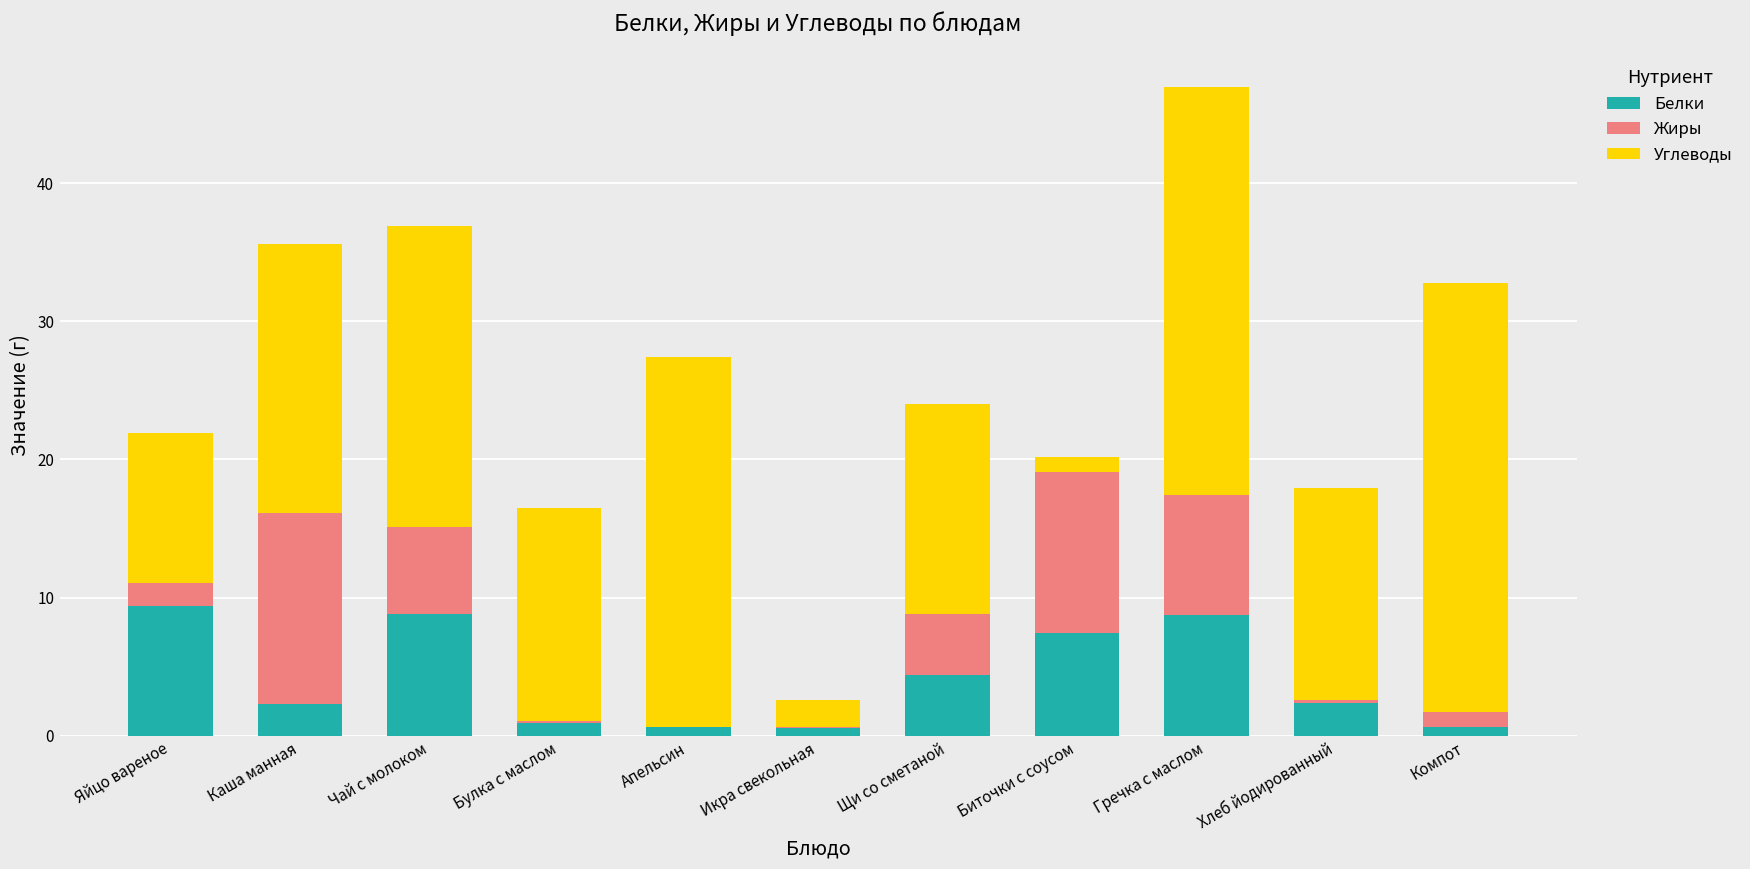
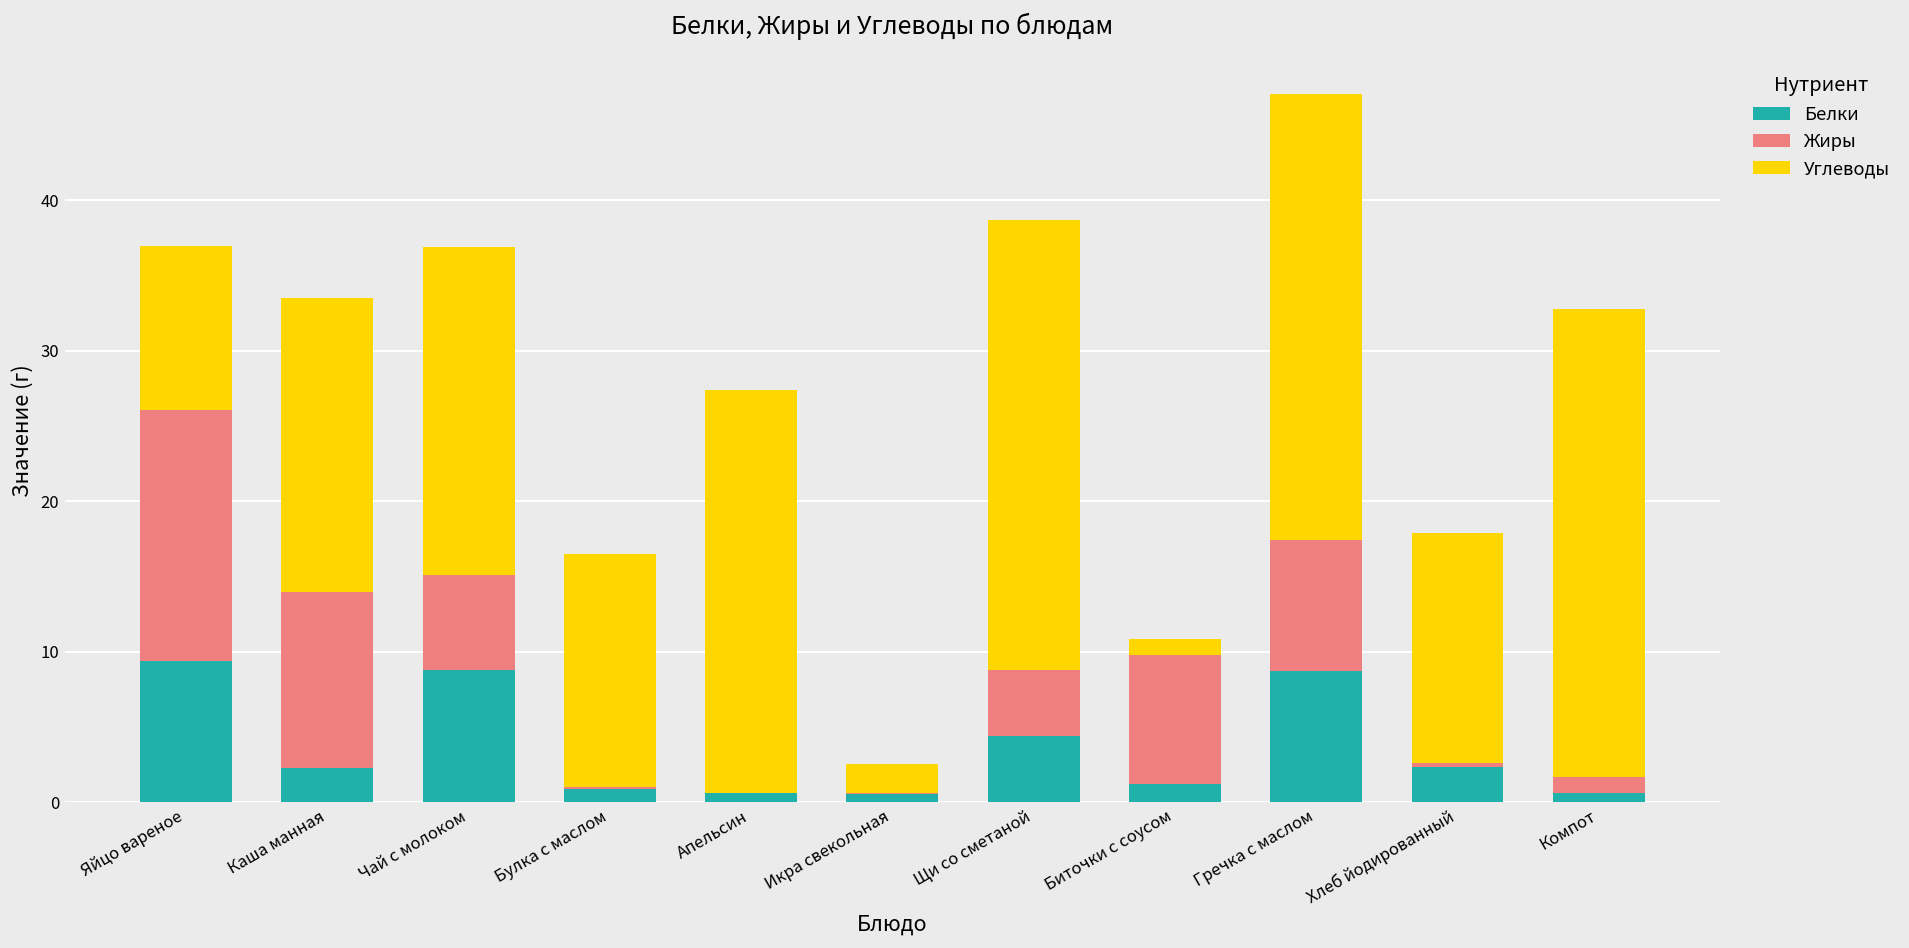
  {
    "Белки": {
      "Яйцо вареное": 9.4,
      "Каша манная": 2.3,
      "Чай с молоком": 8.8,
      "Булка с маслом": 0.9,
      "Апельсин": 0.6,
      "Икра свекольная": 0.6,
      "Щи со сметаной": 4.4,
-     "Биточки с соусом": 7.4,
+     "Биточки с соусом": 1.2,
      "Гречка с маслом": 8.8,
      "Хлеб йодированный": 2.3,
      "Компот": 0.6
    },
    "Жиры": {
-     "Яйцо вареное": 1.7,
-     "Каша манная": 13.8,
+     "Яйцо вареное": 16.6,
+     "Каша манная": 11.7,
      "Чай с молоком": 6.3,
      "Апельсин": 0.0,
      "Щи со сметаной": 4.4,
-     "Биточки с соусом": 11.7,
+     "Биточки с соусом": 8.6,
      "Гречка с маслом": 8.7,
      "Хлеб йодированный": 0.3,
      "Компот": 1.1
    },
    "Углеводы": {
      "Яйцо вареное": 10.9,
      "Каша манная": 19.5,
      "Чай с молоком": 21.8,
      "Булка с маслом": 15.5,
      "Апельсин": 26.8,
      "Икра свекольная": 1.9,
-     "Щи со сметаной": 15.2,
+     "Щи со сметаной": 29.9,
      "Биточки с соусом": 1.1,
      "Гречка с маслом": 29.6,
      "Хлеб йодированный": 15.3,
      "Компот": 31.1
    }
  }
